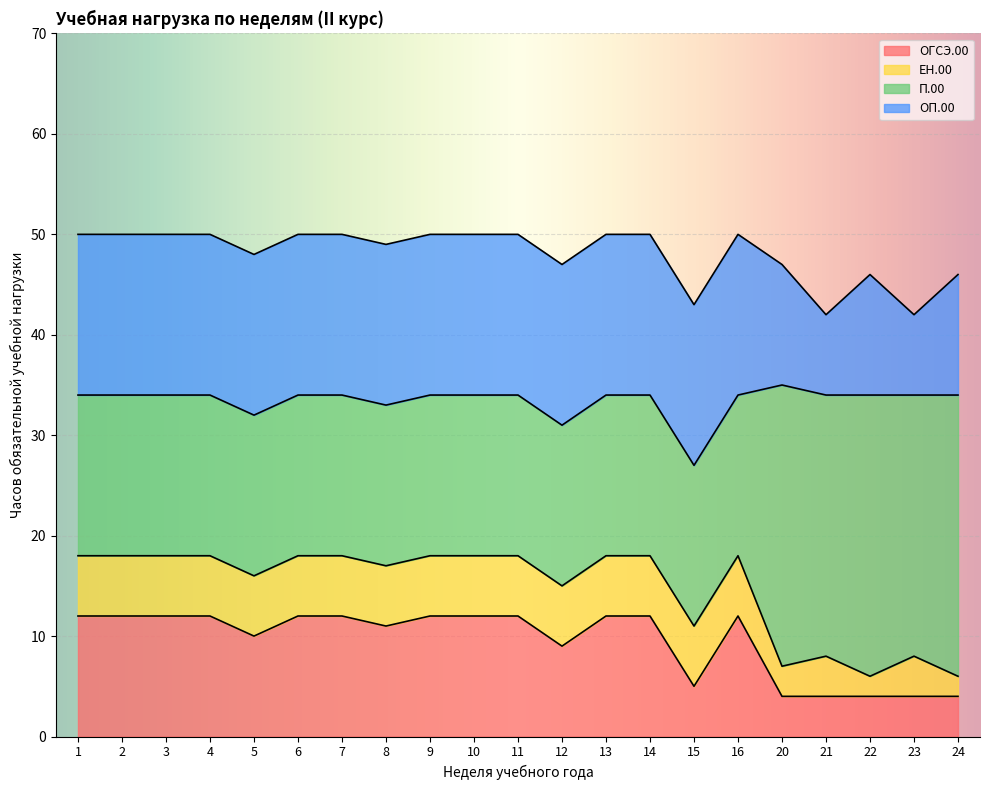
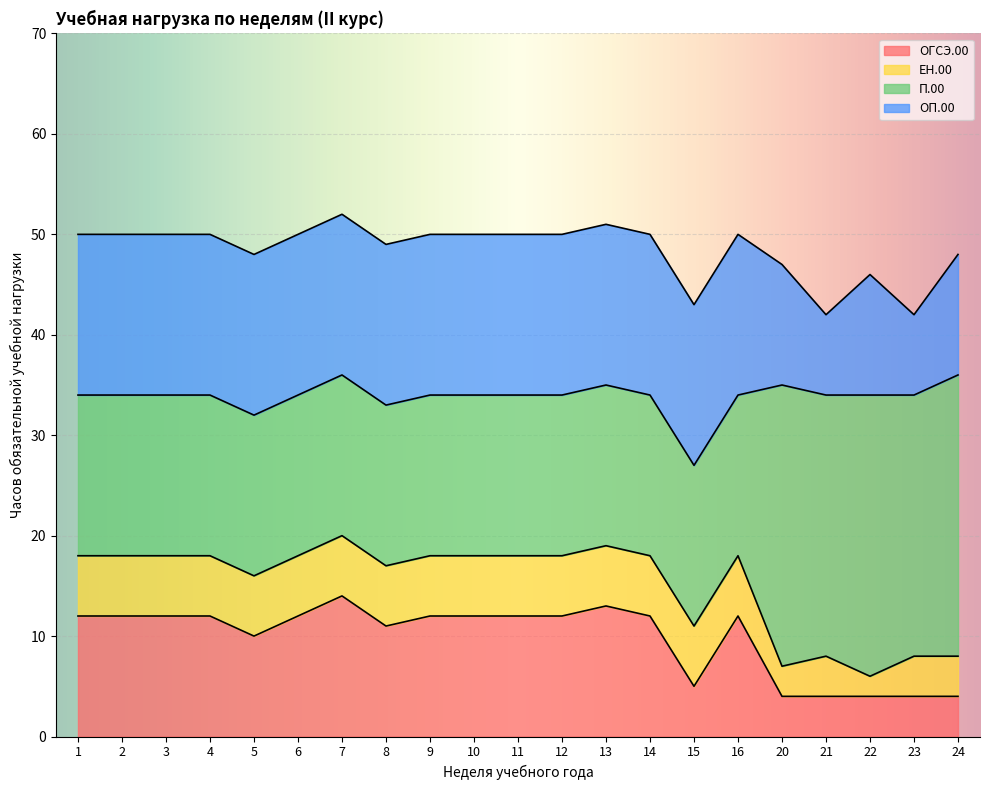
  {
    "ОГСЭ.00": {
      "1": 12,
      "2": 12,
      "3": 12,
      "4": 12,
      "5": 10,
      "6": 12,
-     "7": 12,
+     "7": 14,
      "8": 11,
      "9": 12,
      "10": 12,
      "11": 12,
-     "12": 9,
-     "13": 12,
+     "12": 12,
+     "13": 13,
      "14": 12,
      "15": 5,
      "16": 12,
      "20": 4,
      "21": 4,
      "22": 4,
      "23": 4,
      "24": 4
    },
    "ЕН.00": {
      "1": 6,
      "2": 6,
      "3": 6,
      "4": 6,
      "5": 6,
      "6": 6,
      "7": 6,
      "8": 6,
      "9": 6,
      "10": 6,
      "11": 6,
      "12": 6,
      "13": 6,
      "14": 6,
      "15": 6,
      "16": 6,
      "20": 3,
      "21": 4,
      "22": 2,
      "23": 4,
-     "24": 2
+     "24": 4
    },
    "П.00": {
      "1": 16,
      "2": 16,
      "3": 16,
      "4": 16,
      "5": 16,
      "6": 16,
      "7": 16,
      "8": 16,
      "9": 16,
      "10": 16,
      "11": 16,
      "12": 16,
      "13": 16,
      "14": 16,
      "15": 16,
      "16": 16,
      "20": 28,
      "21": 26,
      "22": 28,
      "23": 26,
      "24": 28
    },
    "ОП.00": {
      "1": 16,
      "2": 16,
      "3": 16,
      "4": 16,
      "5": 16,
      "6": 16,
      "7": 16,
      "8": 16,
      "9": 16,
      "10": 16,
      "11": 16,
      "12": 16,
      "13": 16,
      "14": 16,
      "15": 16,
      "16": 16,
      "20": 12,
      "21": 8,
      "22": 12,
      "23": 8,
      "24": 12
    }
  }
